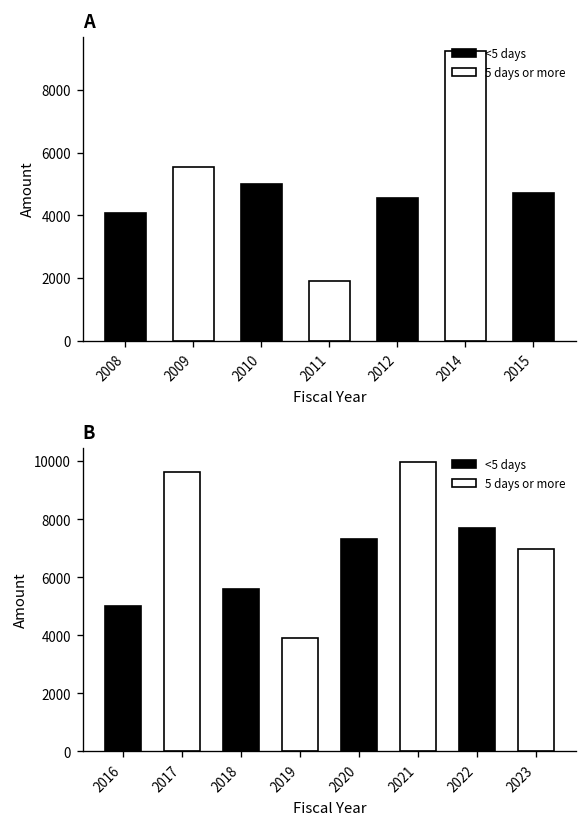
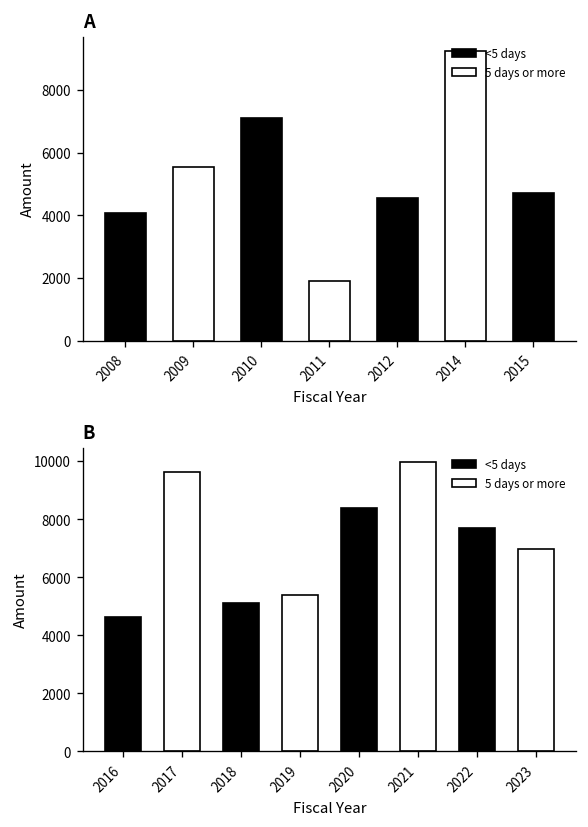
  {
    "A": {
      "2008": 4100,
      "2009": 5500,
-     "2010": 5000,
+     "2010": 7100,
      "2011": 1900,
      "2012": 4500,
      "2014": 9200,
      "2015": 4700
    },
    "B": {
-     "2016": 5000,
+     "2016": 4600,
      "2017": 9600,
-     "2018": 5600,
-     "2019": 3900,
-     "2020": 7300,
+     "2018": 5100,
+     "2019": 5400,
+     "2020": 8400,
      "2021": 10000,
      "2022": 7700,
      "2023": 7000
    }
  }
